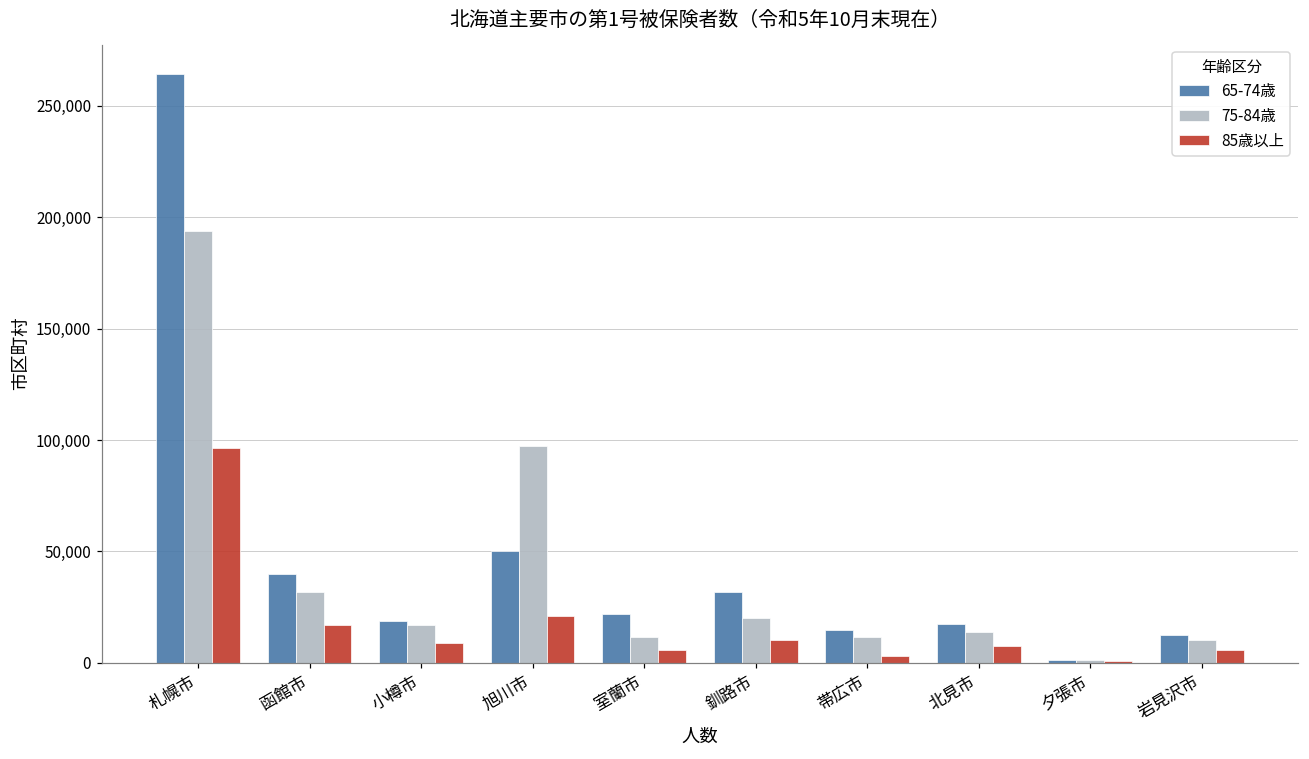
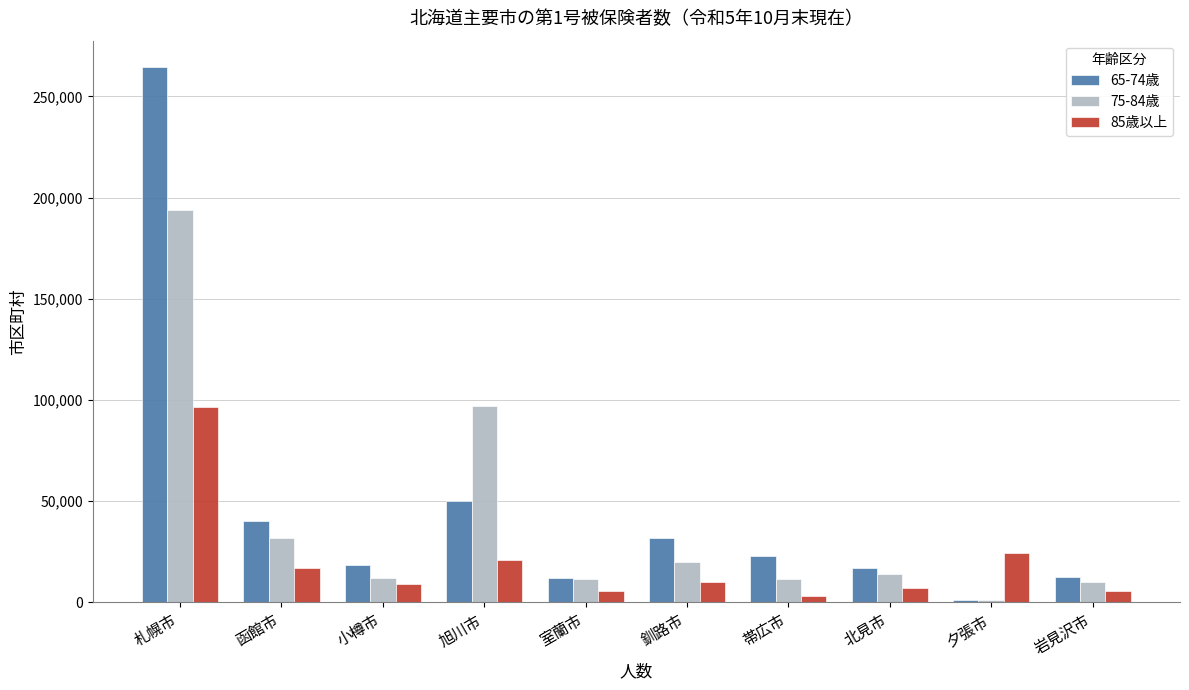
  {
    "65-74歳": {
      "札幌市": "264,000",
      "函館市": "40,000",
      "小樽市": "19,000",
      "旭川市": "50,000",
-     "室蘭市": "22,000",
+     "室蘭市": "12,000",
      "釧路市": "32,000",
-     "帯広市": "15,000",
+     "帯広市": "23,000",
      "北見市": "17,000",
      "夕張市": "1,000",
      "岩見沢市": "13,000"
    },
    "75-84歳": {
      "札幌市": "194,000",
      "函館市": "32,000",
-     "小樽市": "17,000",
+     "小樽市": "12,000",
      "旭川市": "97,000",
      "室蘭市": "12,000",
      "釧路市": "20,000",
      "帯広市": "12,000",
      "北見市": "14,000",
      "夕張市": "1,000",
      "岩見沢市": "10,000"
    },
    "85歳以上": {
      "札幌市": "96,000",
      "函館市": "17,000",
      "小樽市": "9,000",
      "旭川市": "21,000",
      "室蘭市": "6,000",
      "釧路市": "10,000",
      "帯広市": "3,000",
      "北見市": "7,000",
-     "夕張市": "1,000",
+     "夕張市": "24,000",
      "岩見沢市": "6,000"
    }
  }
